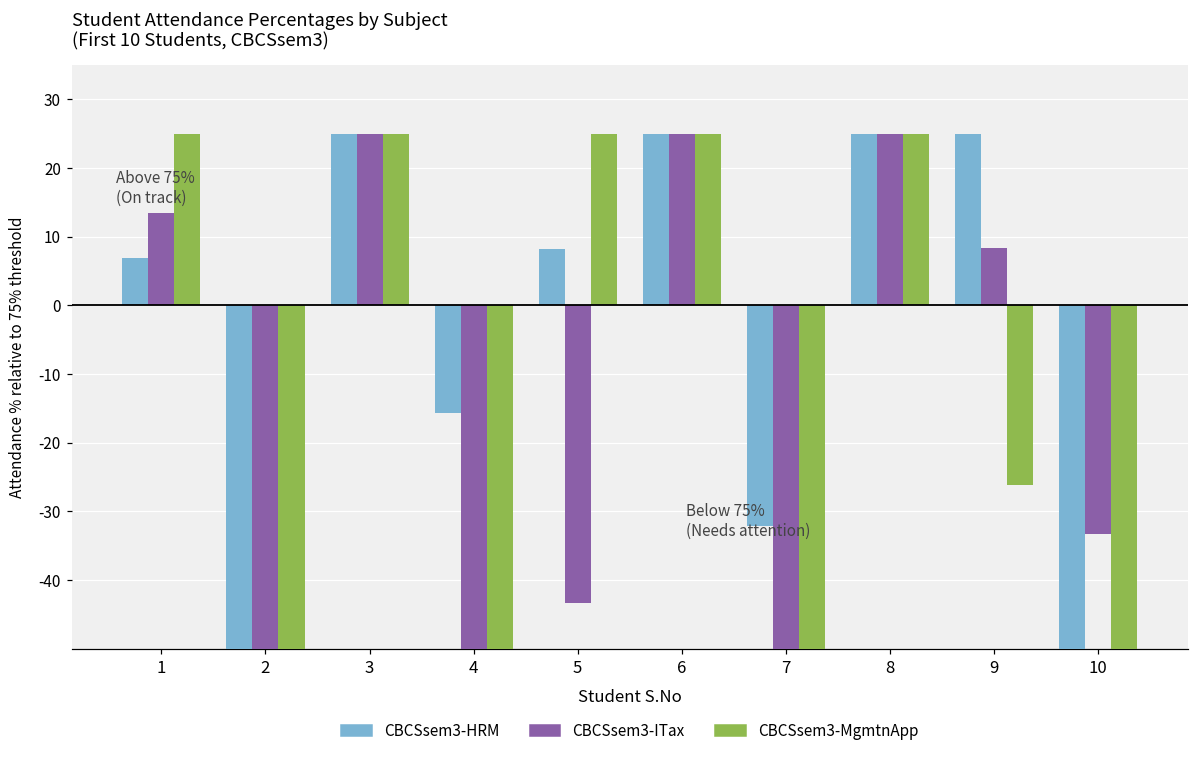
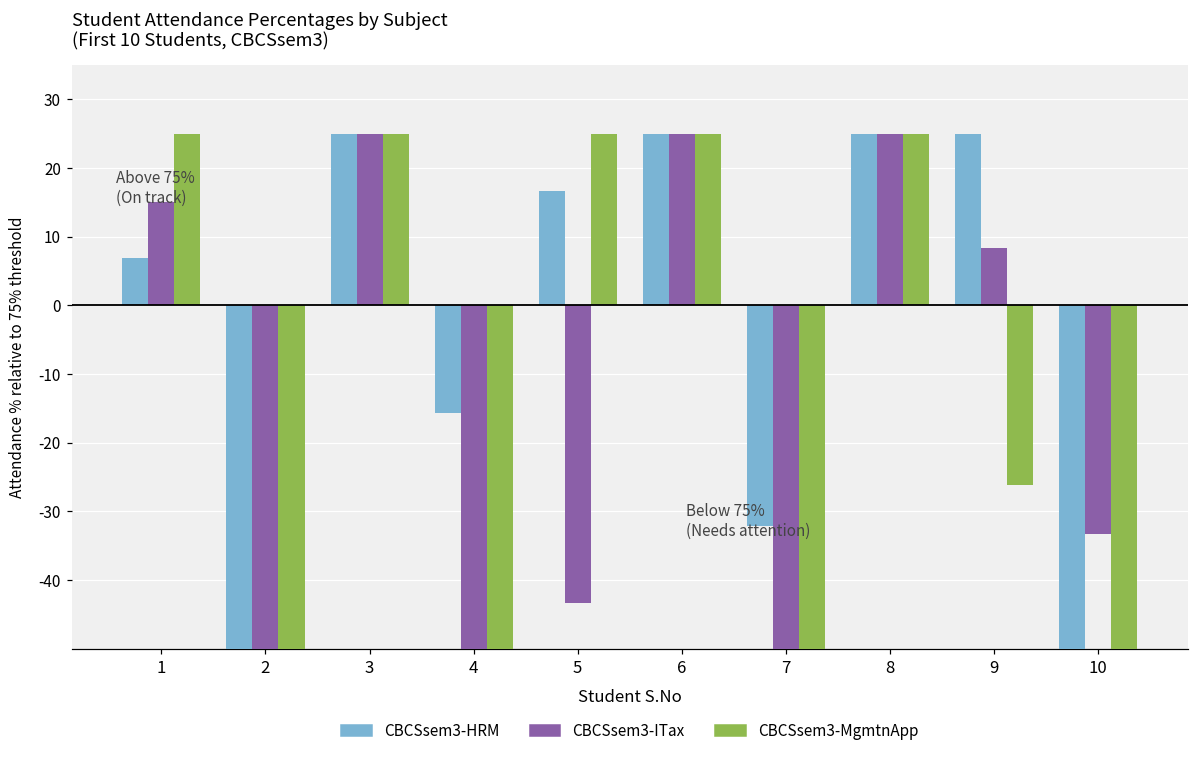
  {
    "CBCSsem3-HRM": {
      "1": 7,
      "3": 25,
      "4": -16,
-     "5": 8,
+     "5": 17,
      "6": 25,
      "8": 25,
      "9": 25,
      "10": -50
    },
    "CBCSsem3-ITax": {
-     "1": 13,
+     "1": 15,
      "3": 25,
      "5": -43,
      "6": 25,
      "8": 25,
      "9": 8,
      "10": -33
    },
    "CBCSsem3-MgmtnApp": {
      "1": 25,
      "3": 25,
      "5": 25,
      "6": 25,
      "8": 25,
      "9": -26
    }
  }
